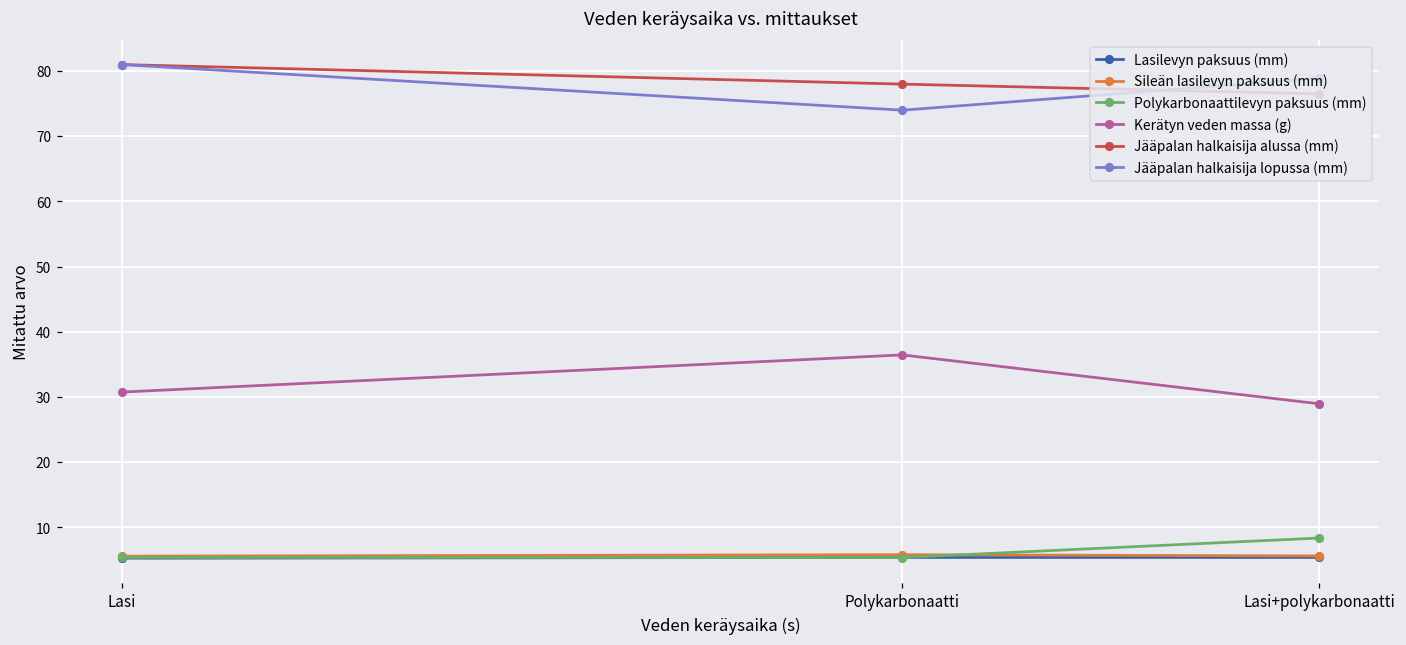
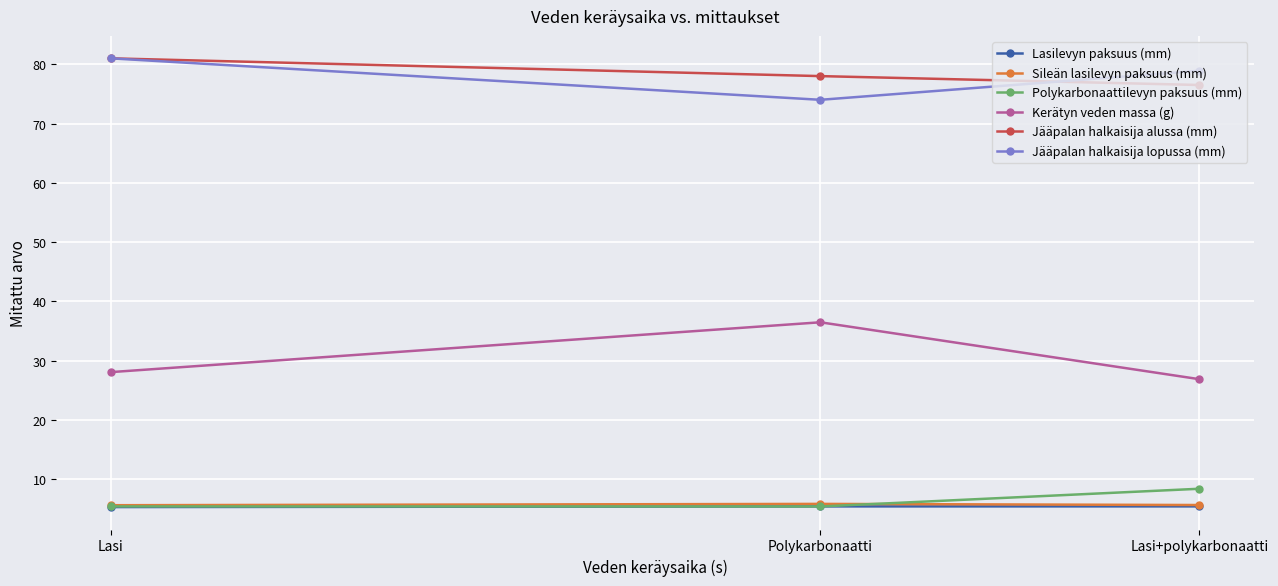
  {
    "Polykarbonaattilevyn paksuus (mm)": {
      "Lasi+polykarbonaatti": 8
    },
    "Kerätyn veden massa (g)": {
-     "Lasi": 31,
+     "Lasi": 28,
      "Polykarbonaatti": 36,
-     "Lasi+polykarbonaatti": 29
+     "Lasi+polykarbonaatti": 27
    },
    "Jääpalan halkaisija lopussa (mm)": {
      "Polykarbonaatti": 74
    }
  }
